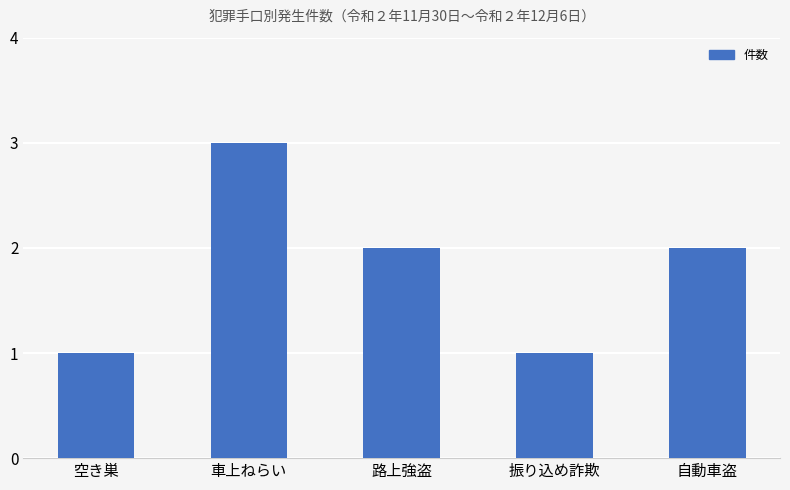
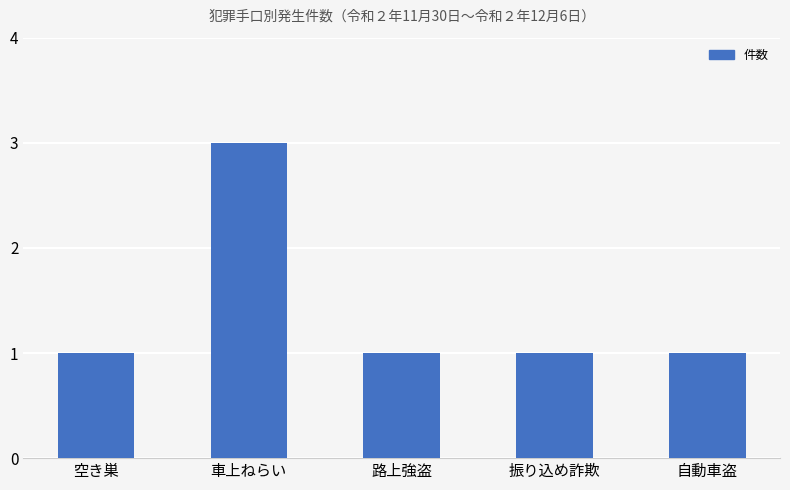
  {
    "空き巣": 1,
    "車上ねらい": 3,
-   "路上強盗": 2,
+   "路上強盗": 1,
    "振り込め詐欺": 1,
-   "自動車盗": 2
+   "自動車盗": 1
  }
